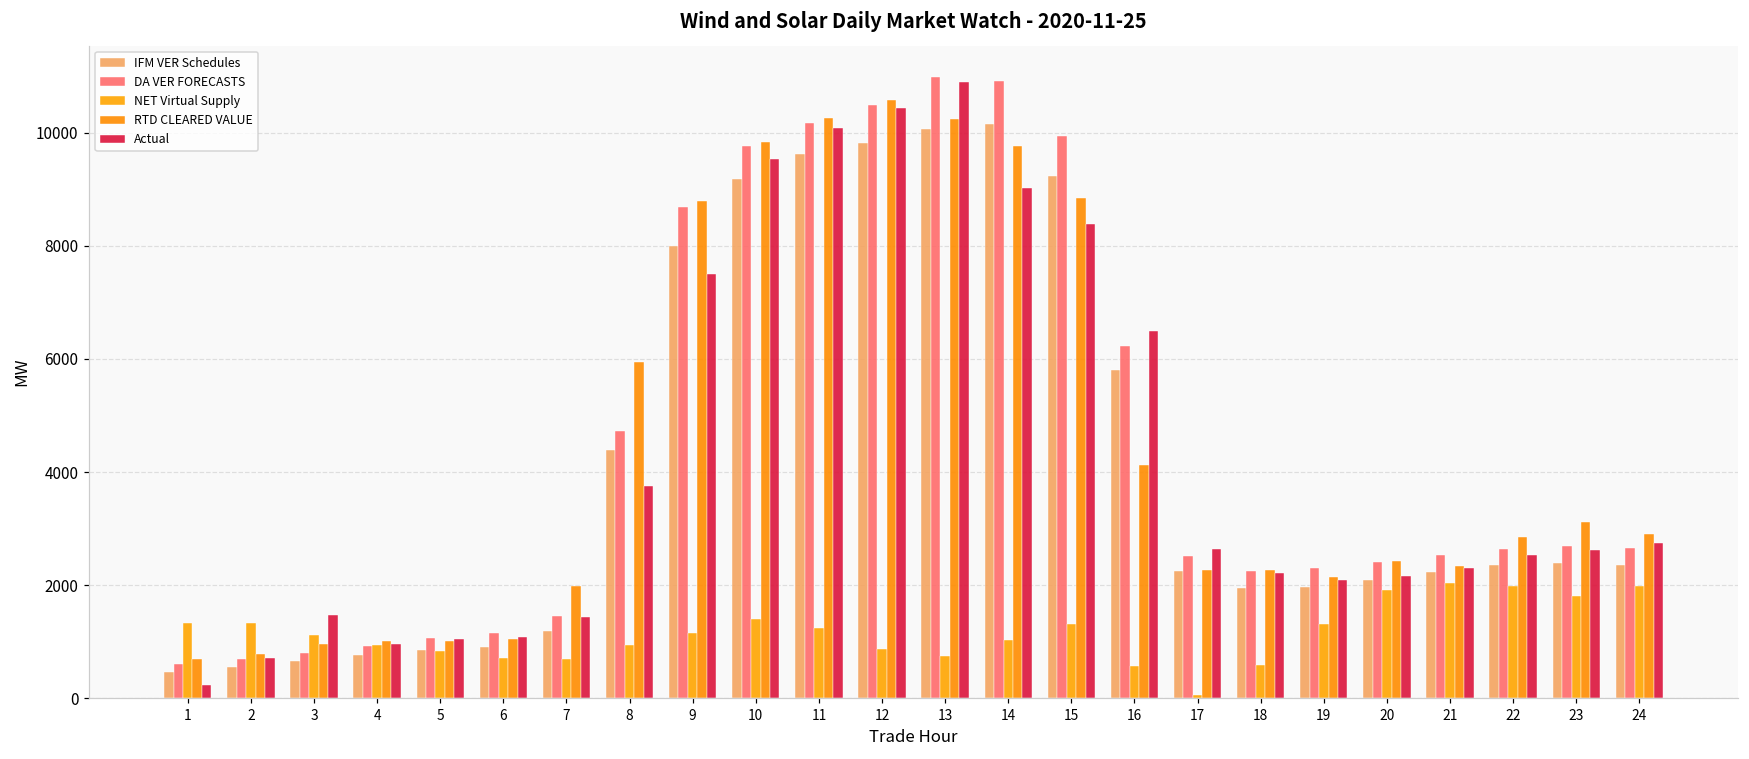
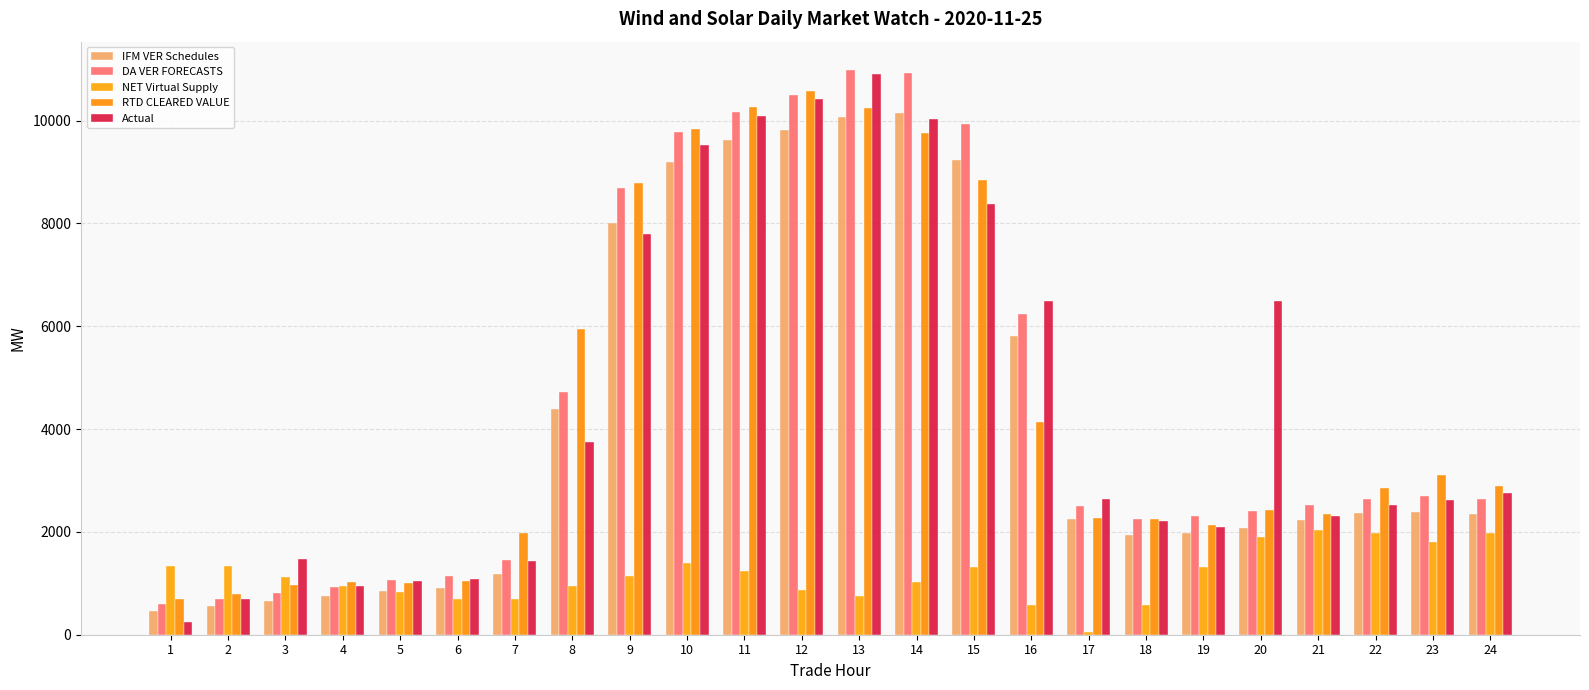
  {
    "Actual": {
      "1": 200,
      "2": 700,
      "3": 1500,
      "4": 1000,
      "5": 1000,
      "6": 1100,
      "7": 1400,
      "8": 3800,
-     "9": 7500,
+     "9": 7800,
      "10": 9500,
      "11": 10100,
      "12": 10400,
      "13": 10900,
-     "14": 9000,
+     "14": 10000,
      "15": 8400,
      "16": 6500,
      "17": 2600,
      "18": 2200,
      "19": 2100,
-     "20": 2200,
+     "20": 6500,
      "21": 2300,
      "22": 2500,
      "23": 2600,
      "24": 2700
    }
  }
